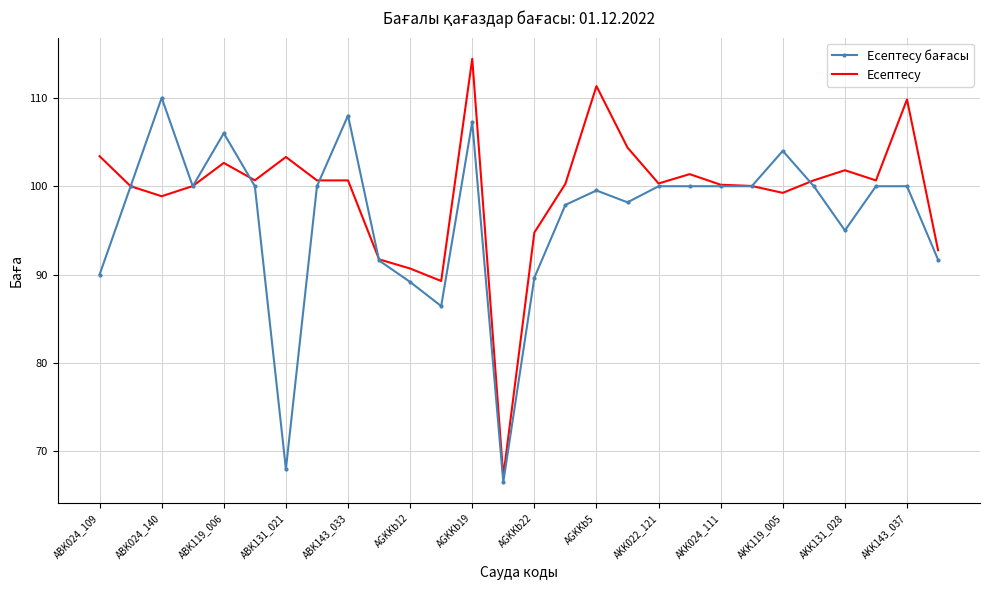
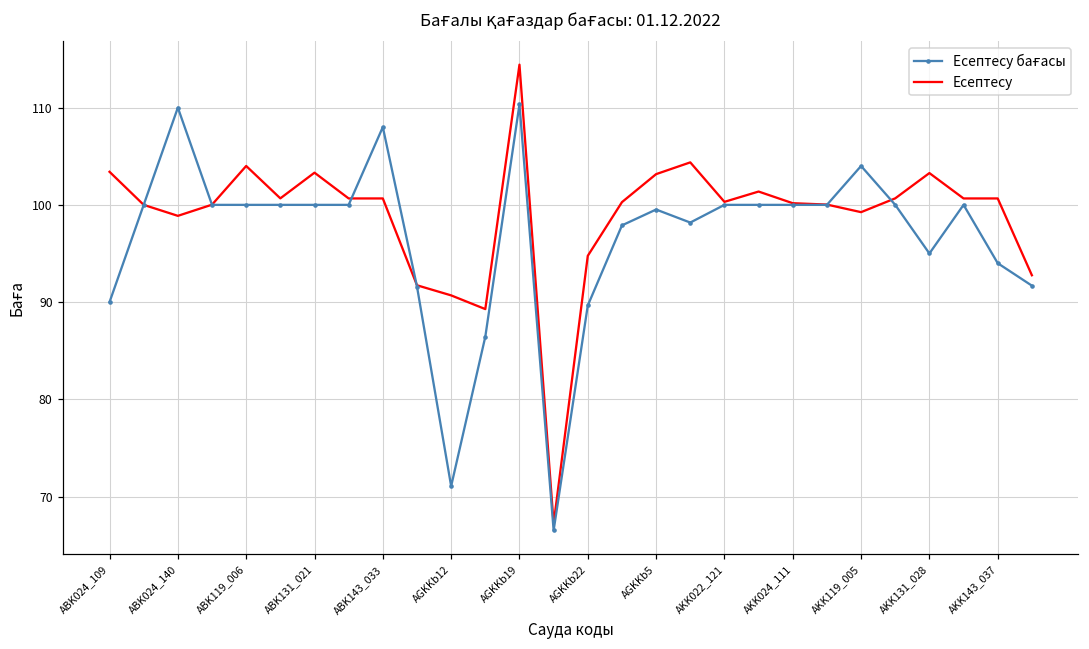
  {
    "Есептесу бағасы": {
      "ABK024_109": 90,
      "ABK024_140": 110,
-     "ABK119_006": 106,
-     "ABK131_021": 68,
+     "ABK119_006": 100,
+     "ABK131_021": 100,
      "ABK143_033": 108,
-     "AGKKb12": 89,
-     "AGKKb19": 107,
+     "AGKKb12": 71,
+     "AGKKb19": 110,
      "AGKKb22": 90,
      "AGKKb5": 100,
      "AKK022_121": 100,
      "AKK119_005": 104,
      "AKK131_028": 95,
-     "AKK143_037": 100
+     "AKK143_037": 94
    },
    "Есептесу": {
      "ABK024_109": 103,
      "ABK024_140": 99,
-     "ABK119_006": 103,
+     "ABK119_006": 104,
      "ABK131_021": 103,
      "ABK143_033": 101,
      "AGKKb12": 91,
      "AGKKb19": 114,
      "AGKKb22": 95,
-     "AGKKb5": 111,
+     "AGKKb5": 103,
      "AKK022_121": 100,
      "AKK119_005": 99,
-     "AKK131_028": 102,
-     "AKK143_037": 110
+     "AKK131_028": 103,
+     "AKK143_037": 101
    }
  }
